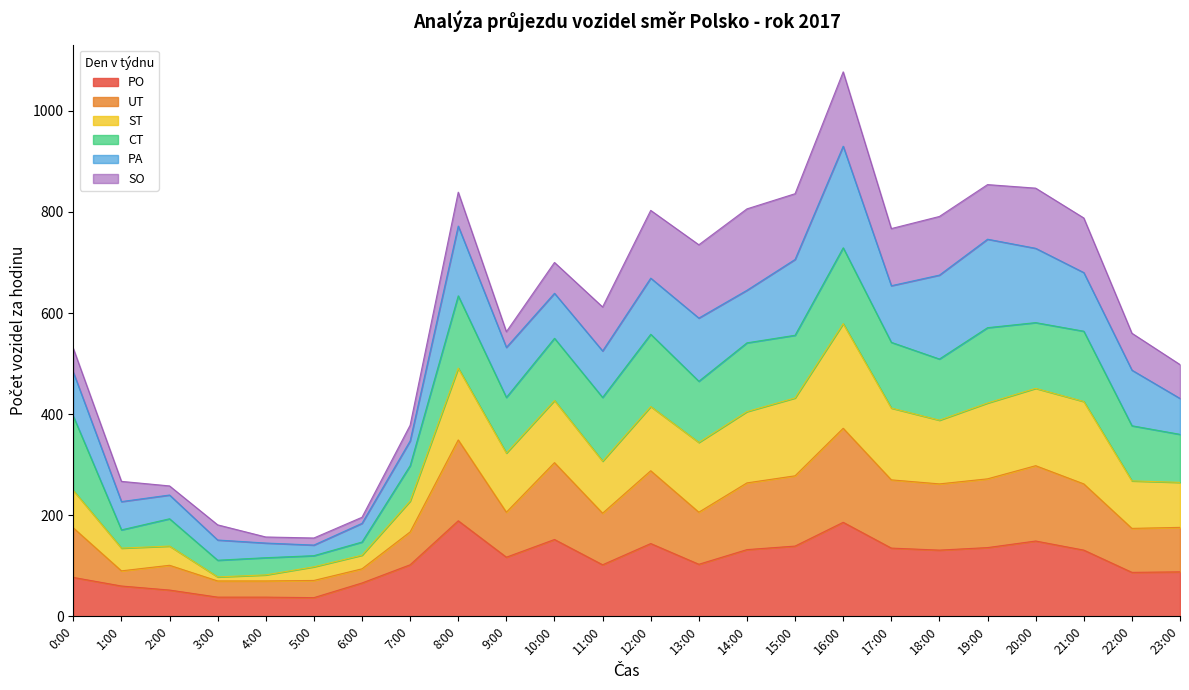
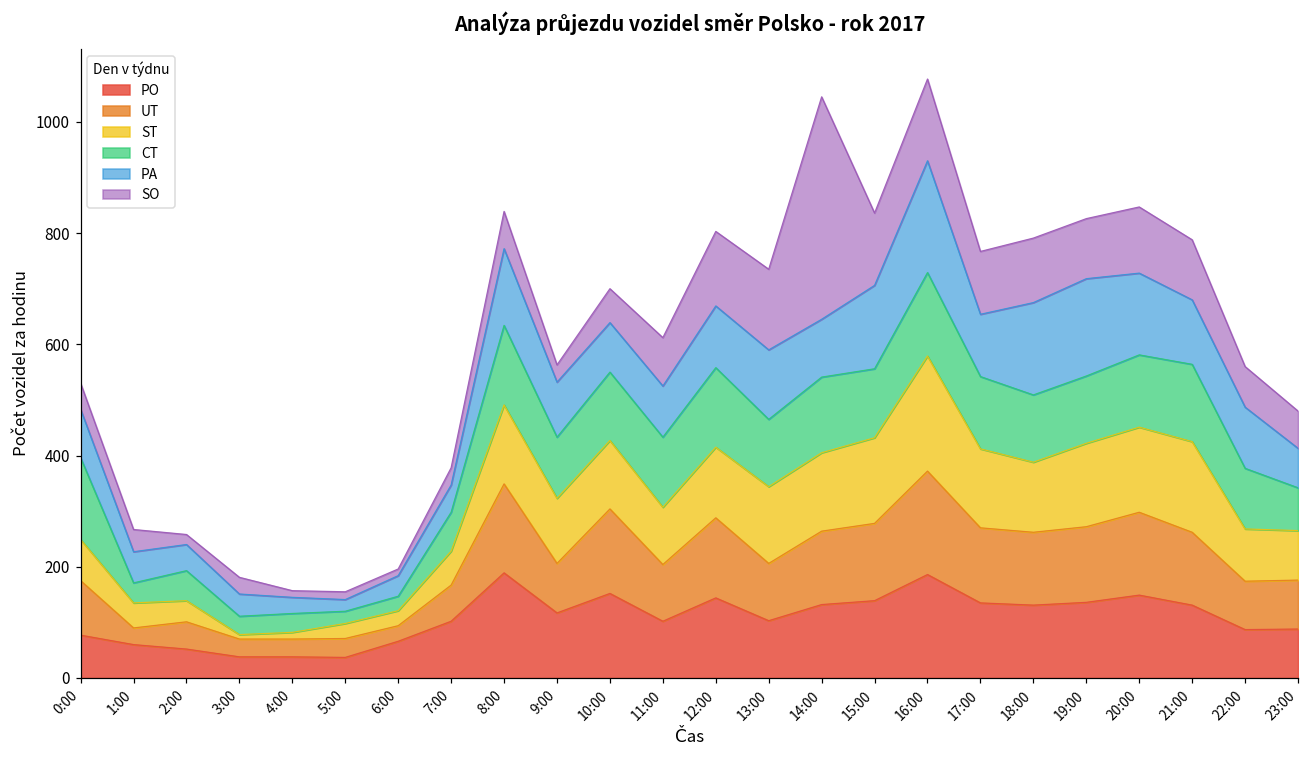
  {
    "ST": {
      "0:00": 70,
      "1:00": 50,
      "2:00": 40,
      "3:00": 10,
      "4:00": 10,
      "5:00": 30,
      "6:00": 30,
      "7:00": 60,
      "8:00": 140,
      "9:00": 120,
      "10:00": 120,
      "11:00": 100,
      "12:00": 130,
      "13:00": 140,
      "14:00": 140,
      "15:00": 150,
      "16:00": 210,
      "17:00": 140,
      "18:00": 130,
      "19:00": 150,
      "20:00": 150,
      "21:00": 160,
      "22:00": 90,
      "23:00": 90
    },
    "CT": {
      "0:00": 150,
      "1:00": 40,
      "2:00": 50,
      "3:00": 30,
      "4:00": 30,
      "5:00": 20,
      "6:00": 30,
      "7:00": 70,
      "8:00": 140,
      "9:00": 110,
      "10:00": 120,
      "11:00": 130,
      "12:00": 140,
      "13:00": 120,
      "14:00": 140,
      "15:00": 120,
      "16:00": 150,
      "17:00": 130,
      "18:00": 120,
-     "19:00": 150,
+     "19:00": 120,
      "20:00": 130,
      "21:00": 140,
      "22:00": 110,
-     "23:00": 100
+     "23:00": 80
    },
    "PA": {
      "0:00": 90,
      "1:00": 60,
      "2:00": 50,
      "3:00": 40,
      "4:00": 30,
      "5:00": 20,
      "6:00": 40,
      "7:00": 50,
      "8:00": 140,
      "9:00": 100,
      "10:00": 90,
      "11:00": 90,
      "12:00": 110,
      "13:00": 130,
      "14:00": 100,
      "15:00": 150,
      "16:00": 200,
      "17:00": 110,
      "18:00": 170,
      "19:00": 180,
      "20:00": 150,
      "21:00": 120,
      "22:00": 110,
      "23:00": 70
    },
    "SO": {
      "0:00": 50,
      "1:00": 40,
      "2:00": 20,
      "3:00": 30,
      "4:00": 10,
      "5:00": 10,
      "6:00": 10,
      "7:00": 30,
      "8:00": 70,
      "9:00": 30,
      "10:00": 60,
      "11:00": 90,
      "12:00": 130,
      "13:00": 150,
-     "14:00": 160,
+     "14:00": 400,
      "15:00": 130,
      "16:00": 150,
      "17:00": 110,
      "18:00": 120,
      "19:00": 110,
      "20:00": 120,
      "21:00": 110,
      "22:00": 70,
      "23:00": 70
    }
  }
